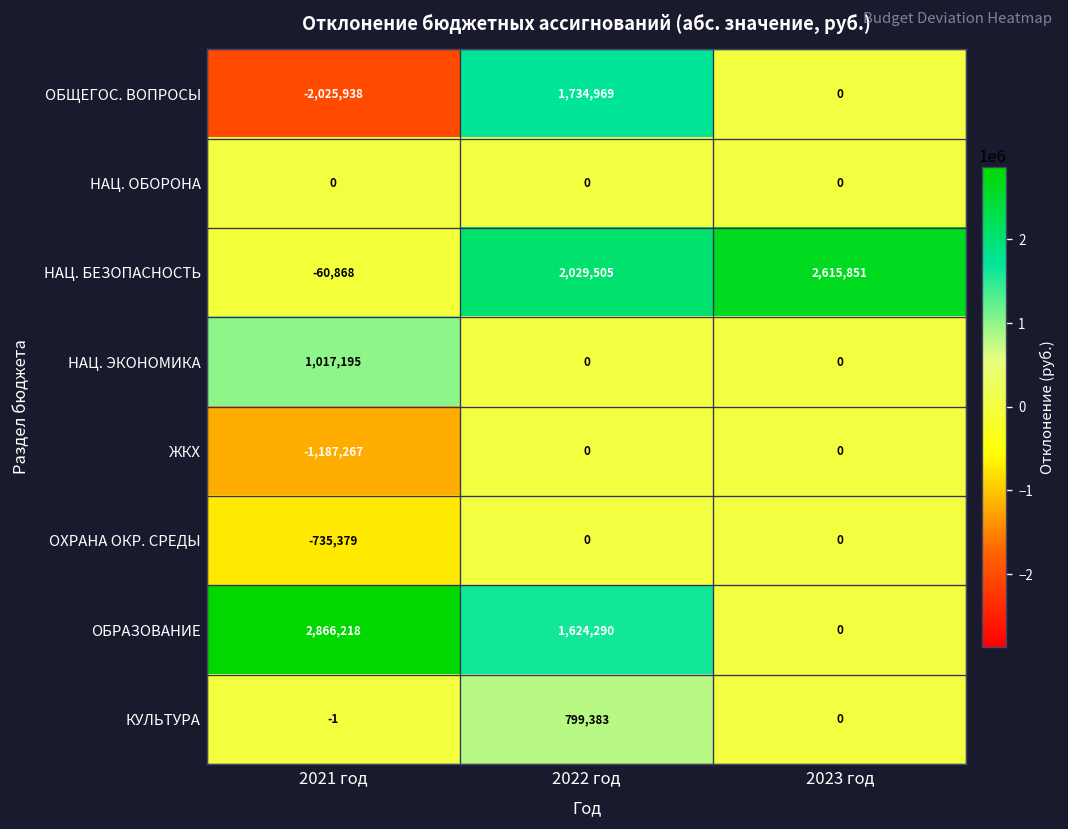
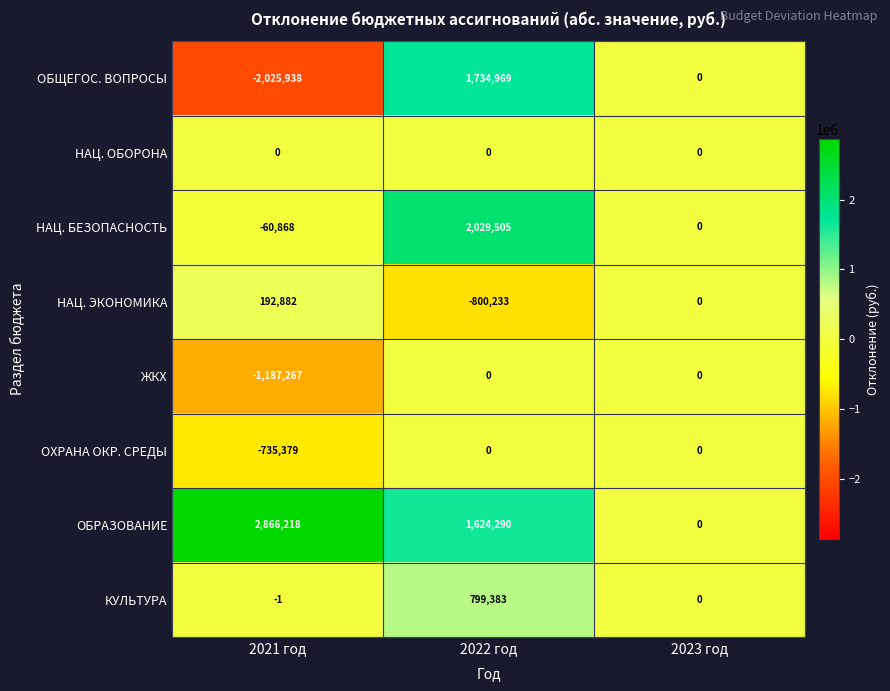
  {
    "ОБЩЕГОС. ВОПРОСЫ": {
      "2021 год": "-2,025,938",
      "2022 год": "1,734,969",
      "2023 год": "0"
    },
    "НАЦ. ОБОРОНА": {
      "2021 год": "0",
      "2022 год": "0",
      "2023 год": "0"
    },
    "НАЦ. БЕЗОПАСНОСТЬ": {
      "2021 год": "-60,868",
      "2022 год": "2,029,505",
-     "2023 год": "2,615,851"
+     "2023 год": "0"
    },
    "НАЦ. ЭКОНОМИКА": {
-     "2021 год": "1,017,195",
-     "2022 год": "0",
+     "2021 год": "192,882",
+     "2022 год": "-800,233",
      "2023 год": "0"
    },
    "ЖКХ": {
      "2021 год": "-1,187,267",
      "2022 год": "0",
      "2023 год": "0"
    },
    "ОХРАНА ОКР. СРЕДЫ": {
      "2021 год": "-735,379",
      "2022 год": "0",
      "2023 год": "0"
    },
    "ОБРАЗОВАНИЕ": {
      "2021 год": "2,866,218",
      "2022 год": "1,624,290",
      "2023 год": "0"
    },
    "КУЛЬТУРА": {
      "2021 год": "-1",
      "2022 год": "799,383",
      "2023 год": "0"
    }
  }
